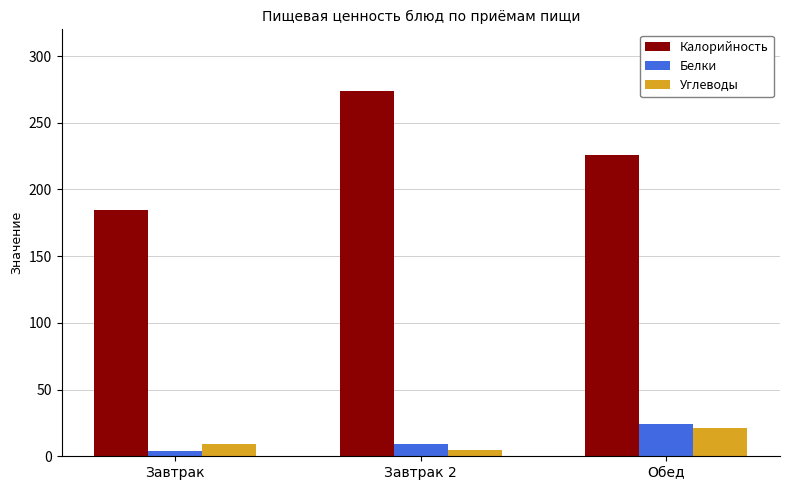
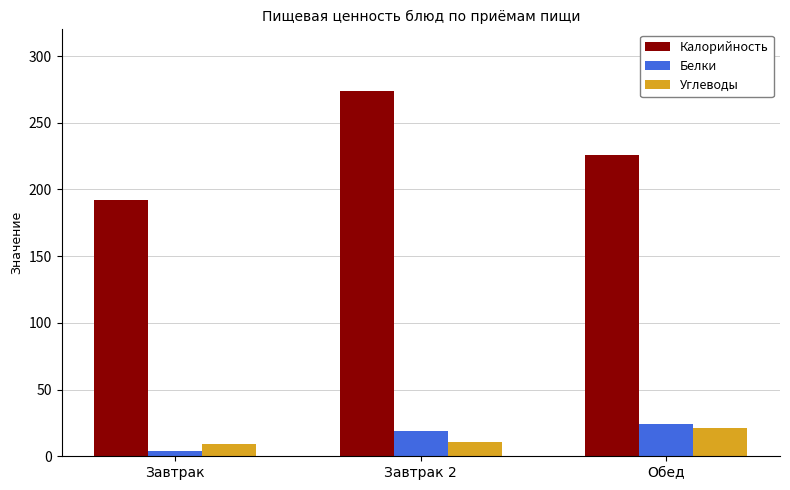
  {
    "Калорийность": {
-     "Завтрак": 185,
+     "Завтрак": 192,
      "Завтрак 2": 274,
      "Обед": 226
    },
    "Белки": {
      "Завтрак": 4,
-     "Завтрак 2": 9,
+     "Завтрак 2": 19,
      "Обед": 24
    },
    "Углеводы": {
      "Завтрак": 9,
-     "Завтрак 2": 5,
+     "Завтрак 2": 11,
      "Обед": 21
    }
  }
